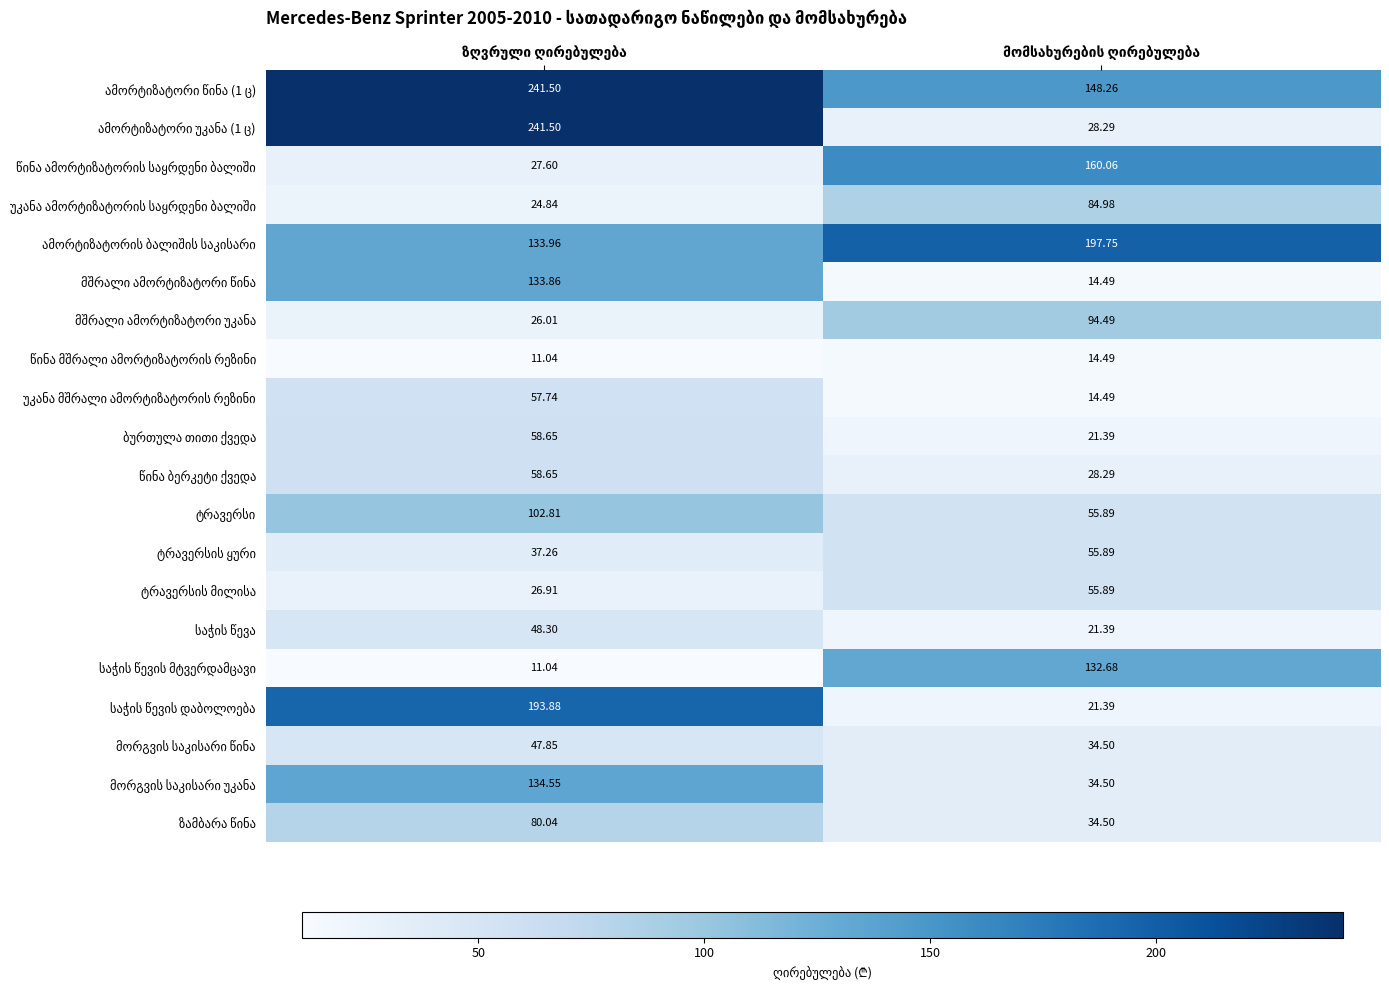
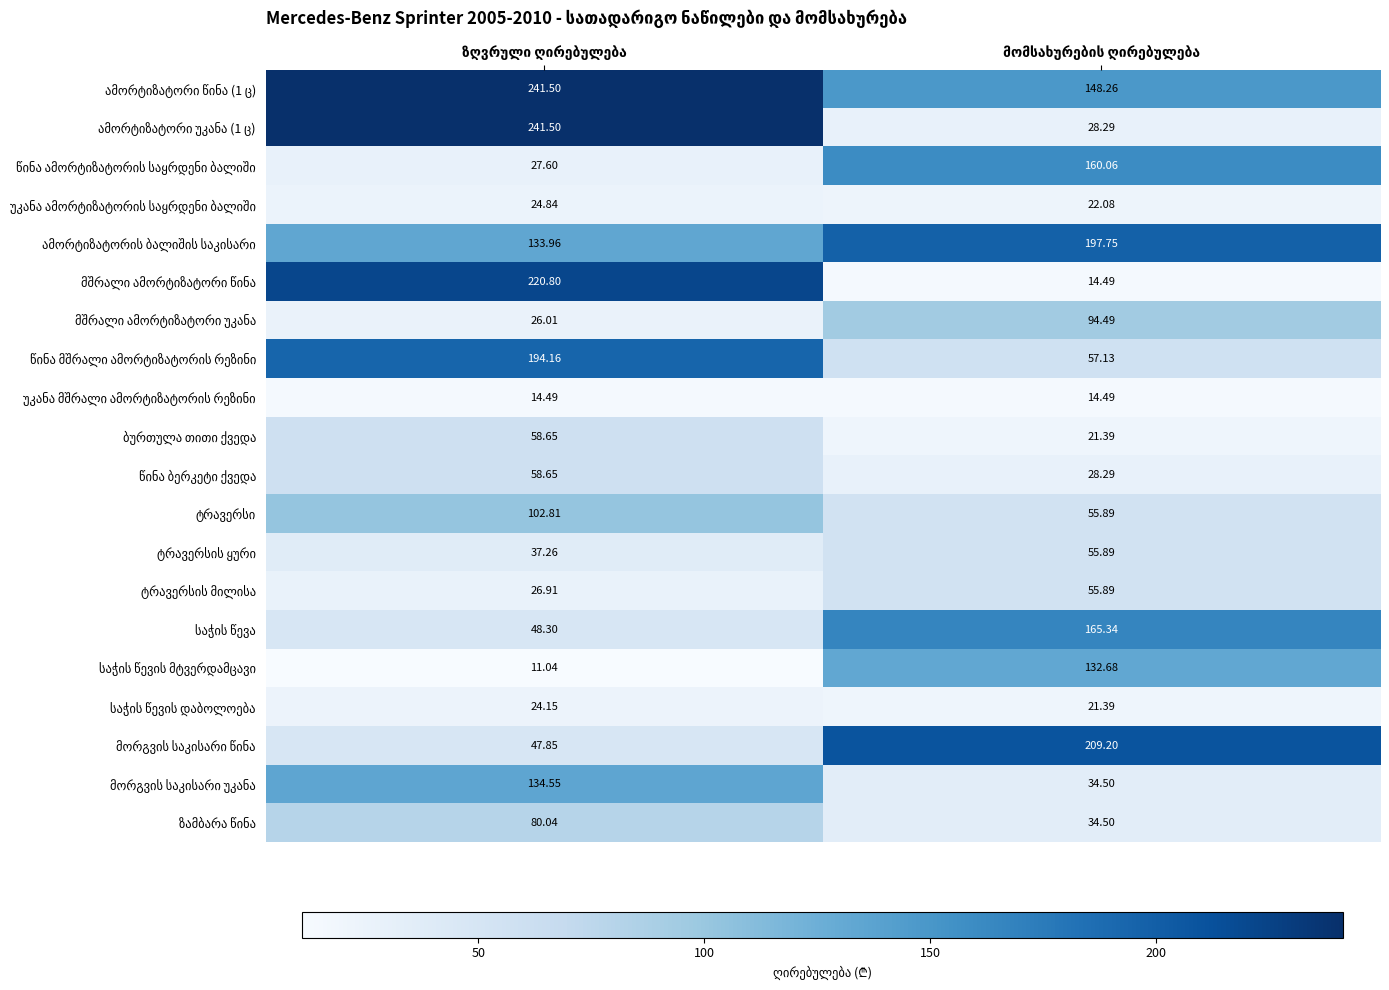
  {
    "ამორტიზატორი წინა (1 ც)": {
      "ზღვრული ღირებულება": 241.50,
      "მომსახურების ღირებულება": 148.26
    },
    "ამორტიზატორი უკანა (1 ც)": {
      "ზღვრული ღირებულება": 241.50,
      "მომსახურების ღირებულება": 28.29
    },
    "წინა ამორტიზატორის საყრდენი ბალიში": {
      "ზღვრული ღირებულება": 27.60,
      "მომსახურების ღირებულება": 160.06
    },
    "უკანა ამორტიზატორის საყრდენი ბალიში": {
      "ზღვრული ღირებულება": 24.84,
-     "მომსახურების ღირებულება": 84.98
+     "მომსახურების ღირებულება": 22.08
    },
    "ამორტიზატორის ბალიშის საკისარი": {
      "ზღვრული ღირებულება": 133.96,
      "მომსახურების ღირებულება": 197.75
    },
    "მშრალი ამორტიზატორი წინა": {
-     "ზღვრული ღირებულება": 133.86,
+     "ზღვრული ღირებულება": 220.80,
      "მომსახურების ღირებულება": 14.49
    },
    "მშრალი ამორტიზატორი უკანა": {
      "ზღვრული ღირებულება": 26.01,
      "მომსახურების ღირებულება": 94.49
    },
    "წინა მშრალი ამორტიზატორის რეზინი": {
-     "ზღვრული ღირებულება": 11.04,
-     "მომსახურების ღირებულება": 14.49
+     "ზღვრული ღირებულება": 194.16,
+     "მომსახურების ღირებულება": 57.13
    },
    "უკანა მშრალი ამორტიზატორის რეზინი": {
-     "ზღვრული ღირებულება": 57.74,
+     "ზღვრული ღირებულება": 14.49,
      "მომსახურების ღირებულება": 14.49
    },
    "ბურთულა თითი ქვედა": {
      "ზღვრული ღირებულება": 58.65,
      "მომსახურების ღირებულება": 21.39
    },
    "წინა ბერკეტი ქვედა": {
      "ზღვრული ღირებულება": 58.65,
      "მომსახურების ღირებულება": 28.29
    },
    "ტრავერსი": {
      "ზღვრული ღირებულება": 102.81,
      "მომსახურების ღირებულება": 55.89
    },
    "ტრავერსის ყური": {
      "ზღვრული ღირებულება": 37.26,
      "მომსახურების ღირებულება": 55.89
    },
    "ტრავერსის მილისა": {
      "ზღვრული ღირებულება": 26.91,
      "მომსახურების ღირებულება": 55.89
    },
    "საჭის წევა": {
      "ზღვრული ღირებულება": 48.30,
-     "მომსახურების ღირებულება": 21.39
+     "მომსახურების ღირებულება": 165.34
    },
    "საჭის წევის მტვერდამცავი": {
      "ზღვრული ღირებულება": 11.04,
      "მომსახურების ღირებულება": 132.68
    },
    "საჭის წევის დაბოლოება": {
-     "ზღვრული ღირებულება": 193.88,
+     "ზღვრული ღირებულება": 24.15,
      "მომსახურების ღირებულება": 21.39
    },
    "მორგვის საკისარი წინა": {
      "ზღვრული ღირებულება": 47.85,
-     "მომსახურების ღირებულება": 34.50
+     "მომსახურების ღირებულება": 209.20
    },
    "მორგვის საკისარი უკანა": {
      "ზღვრული ღირებულება": 134.55,
      "მომსახურების ღირებულება": 34.50
    },
    "ზამბარა წინა": {
      "ზღვრული ღირებულება": 80.04,
      "მომსახურების ღირებულება": 34.50
    }
  }
